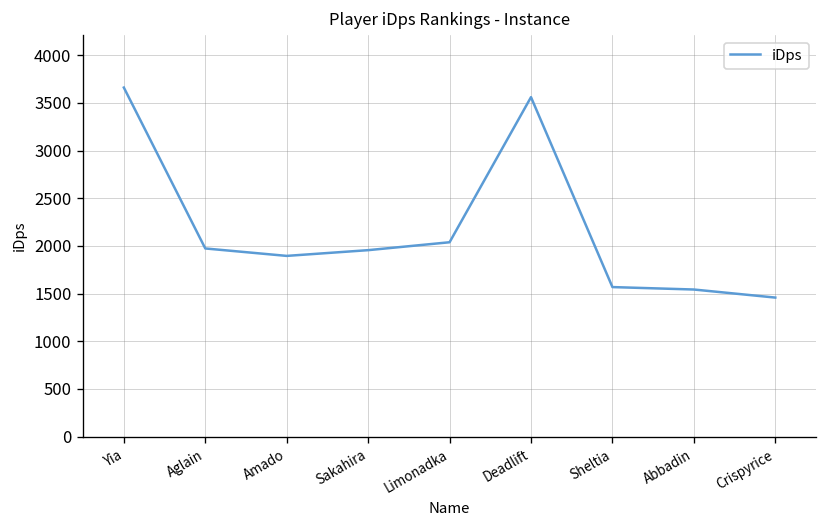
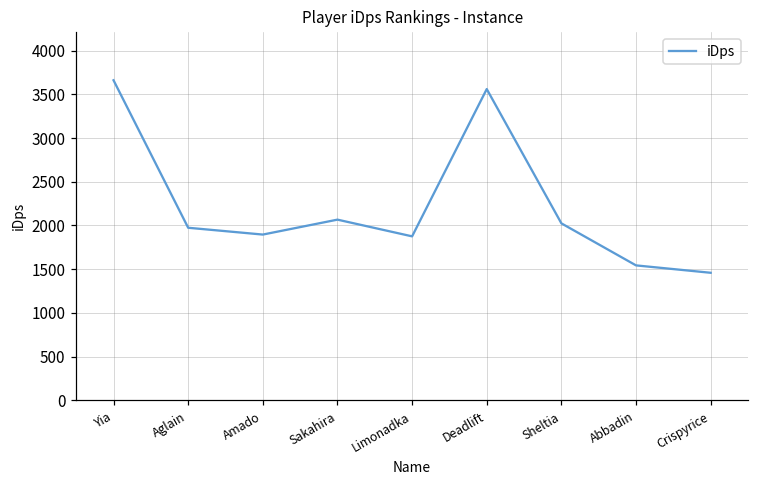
  {
    "Yia": 3700,
    "Aglain": 2000,
    "Amado": 1900,
-   "Sakahira": 2000,
-   "Limonadka": 2000,
+   "Sakahira": 2100,
+   "Limonadka": 1900,
    "Deadlift": 3600,
-   "Sheltia": 1600,
+   "Sheltia": 2000,
    "Abbadin": 1500,
    "Crispyrice": 1500
  }
